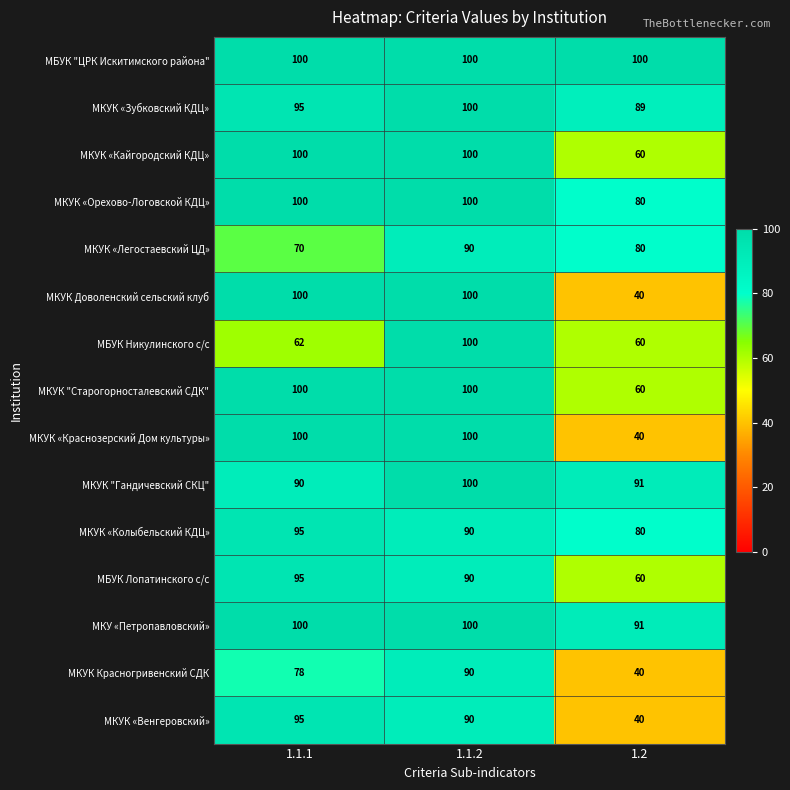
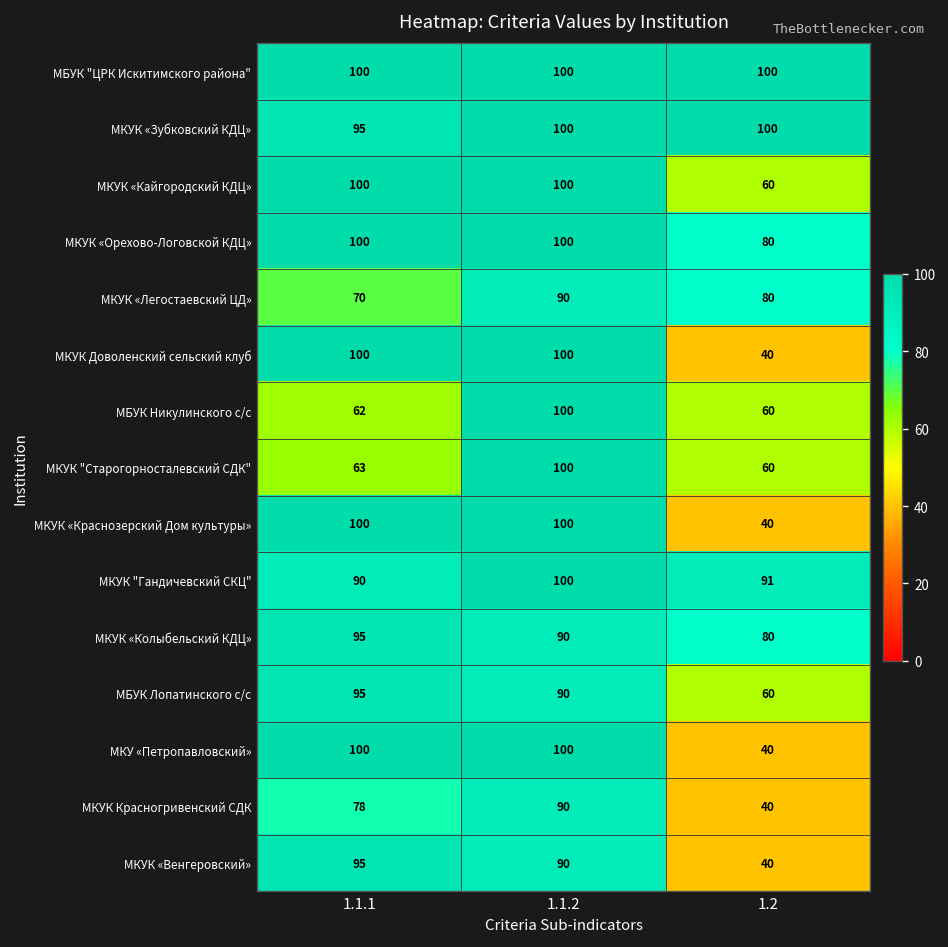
  {
    "МБУК \"ЦРК Искитимского района\"": {
      "1.1.1": 100,
      "1.1.2": 100,
      "1.2": 100
    },
    "МКУК «Зубковский КДЦ»": {
      "1.1.1": 95,
      "1.1.2": 100,
-     "1.2": 89
+     "1.2": 100
    },
    "МКУК «Кайгородский КДЦ»": {
      "1.1.1": 100,
      "1.1.2": 100,
      "1.2": 60
    },
    "МКУК «Орехово-Логовской КДЦ»": {
      "1.1.1": 100,
      "1.1.2": 100,
      "1.2": 80
    },
    "МКУК «Легостаевский ЦД»": {
      "1.1.1": 70,
      "1.1.2": 90,
      "1.2": 80
    },
    "МКУК Доволенский сельский клуб": {
      "1.1.1": 100,
      "1.1.2": 100,
      "1.2": 40
    },
    "МБУК Никулинского с/с": {
      "1.1.1": 62,
      "1.1.2": 100,
      "1.2": 60
    },
    "МКУК \"Старогорносталевский СДК\"": {
-     "1.1.1": 100,
+     "1.1.1": 63,
      "1.1.2": 100,
      "1.2": 60
    },
    "МКУК «Краснозерский Дом культуры»": {
      "1.1.1": 100,
      "1.1.2": 100,
      "1.2": 40
    },
    "МКУК \"Гандичевский СКЦ\"": {
      "1.1.1": 90,
      "1.1.2": 100,
      "1.2": 91
    },
    "МКУК «Колыбельский КДЦ»": {
      "1.1.1": 95,
      "1.1.2": 90,
      "1.2": 80
    },
    "МБУК Лопатинского с/с": {
      "1.1.1": 95,
      "1.1.2": 90,
      "1.2": 60
    },
    "МКУ «Петропавловский»": {
      "1.1.1": 100,
      "1.1.2": 100,
-     "1.2": 91
+     "1.2": 40
    },
    "МКУК Красногривенский СДК": {
      "1.1.1": 78,
      "1.1.2": 90,
      "1.2": 40
    },
    "МКУК «Венгеровский»": {
      "1.1.1": 95,
      "1.1.2": 90,
      "1.2": 40
    }
  }
